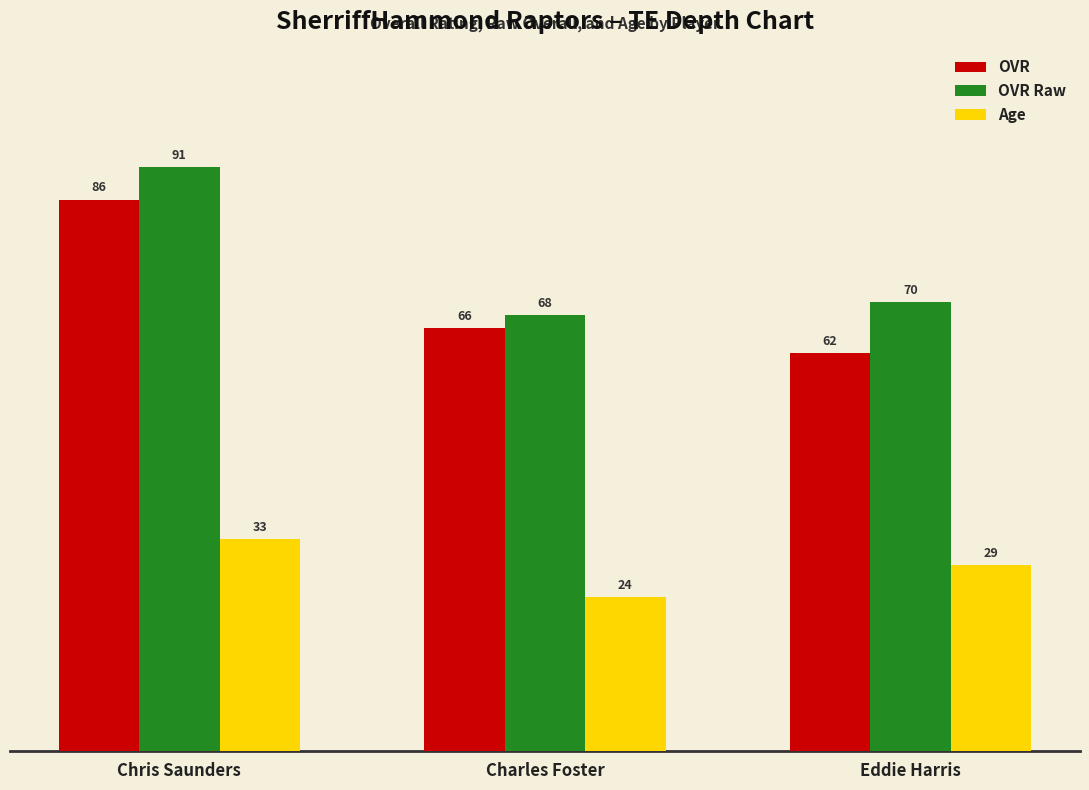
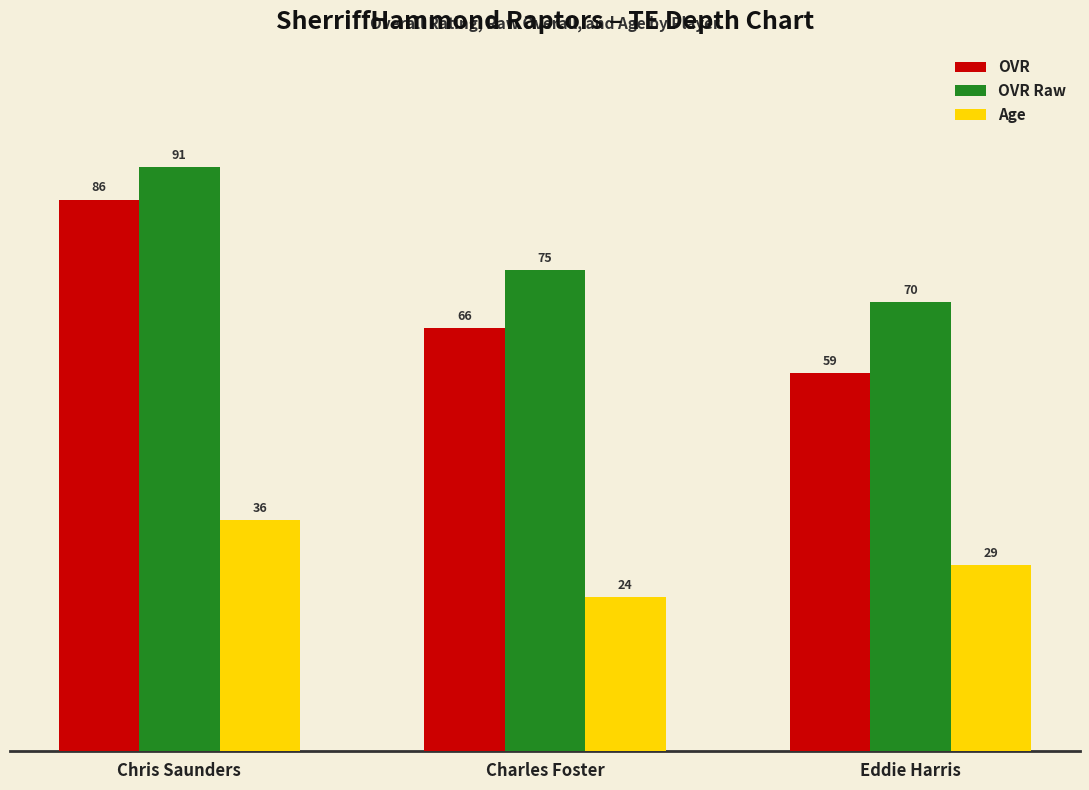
  {
    "OVR": {
      "Chris Saunders": 86,
      "Charles Foster": 66,
-     "Eddie Harris": 62
+     "Eddie Harris": 59
    },
    "OVR Raw": {
      "Chris Saunders": 91,
-     "Charles Foster": 68,
+     "Charles Foster": 75,
      "Eddie Harris": 70
    },
    "Age": {
-     "Chris Saunders": 33,
+     "Chris Saunders": 36,
      "Charles Foster": 24,
      "Eddie Harris": 29
    }
  }
